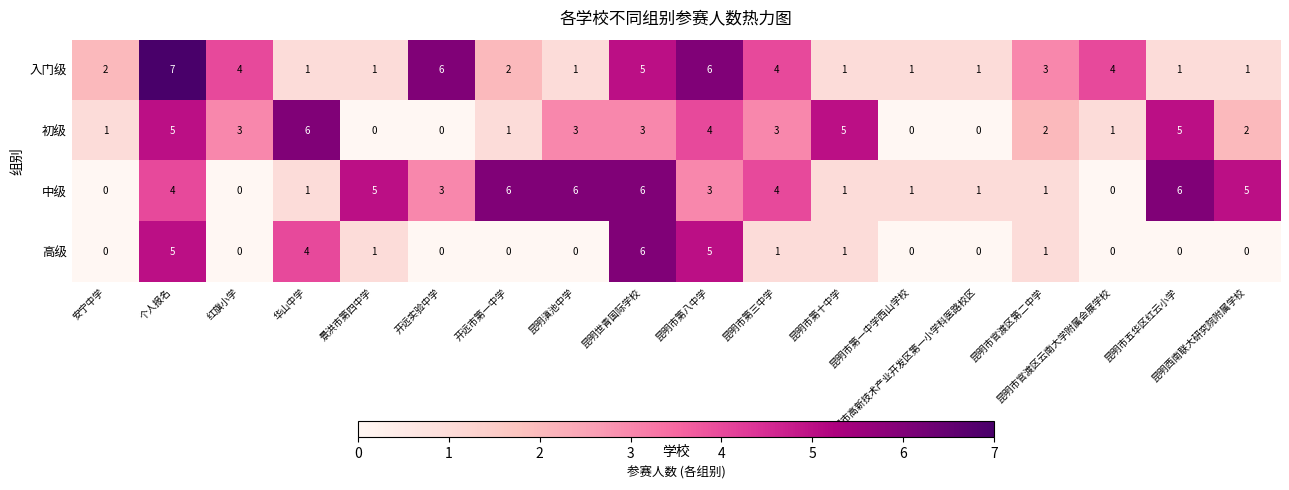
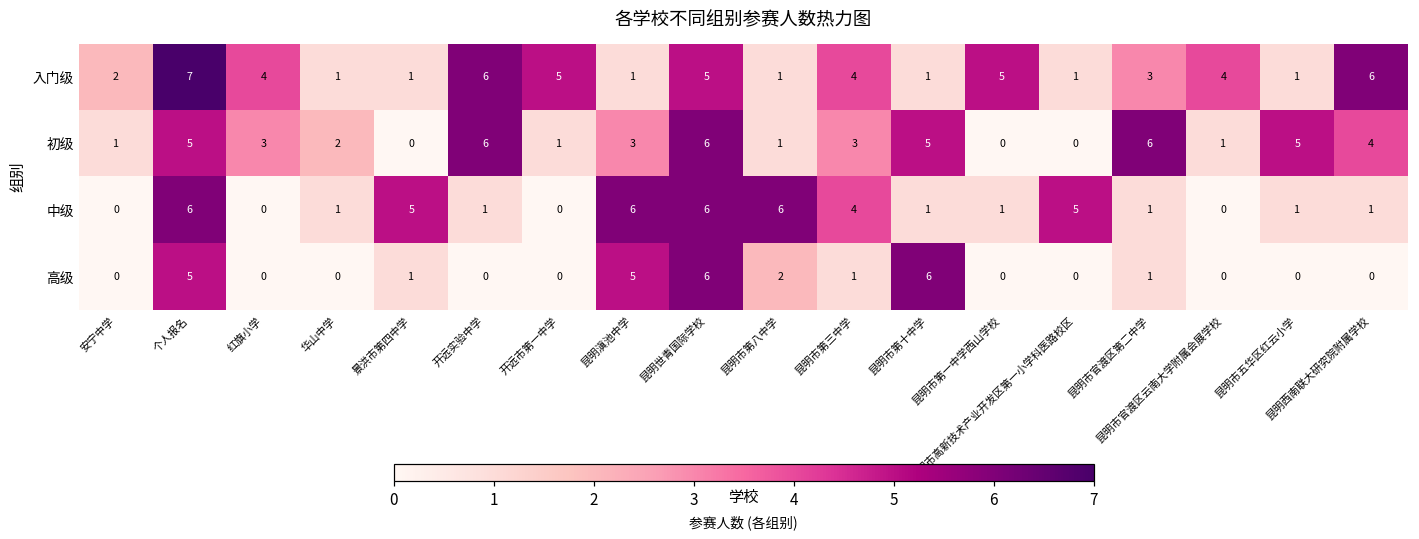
  {
    "入门级": {
      "安宁中学": 2,
      "个人报名": 7,
      "红旗小学": 4,
      "华山中学": 1,
      "景洪市第四中学": 1,
      "开远实验中学": 6,
-     "开远市第一中学": 2,
+     "开远市第一中学": 5,
      "昆明滇池中学": 1,
      "昆明世青国际学校": 5,
-     "昆明市第八中学": 6,
+     "昆明市第八中学": 1,
      "昆明市第三中学": 4,
      "昆明市第十中学": 1,
-     "昆明市第一中学西山学校": 1,
+     "昆明市第一中学西山学校": 5,
      "昆明市高新技术产业开发区第一小学科医路校区": 1,
      "昆明市官渡区第二中学": 3,
      "昆明市官渡区云南大学附属会展学校": 4,
      "昆明市五华区红云小学": 1,
-     "昆明西南联大研究院附属学校": 1
+     "昆明西南联大研究院附属学校": 6
    },
    "初级": {
      "安宁中学": 1,
      "个人报名": 5,
      "红旗小学": 3,
-     "华山中学": 6,
+     "华山中学": 2,
      "景洪市第四中学": 0,
-     "开远实验中学": 0,
+     "开远实验中学": 6,
      "开远市第一中学": 1,
      "昆明滇池中学": 3,
-     "昆明世青国际学校": 3,
-     "昆明市第八中学": 4,
+     "昆明世青国际学校": 6,
+     "昆明市第八中学": 1,
      "昆明市第三中学": 3,
      "昆明市第十中学": 5,
      "昆明市第一中学西山学校": 0,
      "昆明市高新技术产业开发区第一小学科医路校区": 0,
-     "昆明市官渡区第二中学": 2,
+     "昆明市官渡区第二中学": 6,
      "昆明市官渡区云南大学附属会展学校": 1,
      "昆明市五华区红云小学": 5,
-     "昆明西南联大研究院附属学校": 2
+     "昆明西南联大研究院附属学校": 4
    },
    "中级": {
      "安宁中学": 0,
-     "个人报名": 4,
+     "个人报名": 6,
      "红旗小学": 0,
      "华山中学": 1,
      "景洪市第四中学": 5,
-     "开远实验中学": 3,
-     "开远市第一中学": 6,
+     "开远实验中学": 1,
+     "开远市第一中学": 0,
      "昆明滇池中学": 6,
      "昆明世青国际学校": 6,
-     "昆明市第八中学": 3,
+     "昆明市第八中学": 6,
      "昆明市第三中学": 4,
      "昆明市第十中学": 1,
      "昆明市第一中学西山学校": 1,
-     "昆明市高新技术产业开发区第一小学科医路校区": 1,
+     "昆明市高新技术产业开发区第一小学科医路校区": 5,
      "昆明市官渡区第二中学": 1,
      "昆明市官渡区云南大学附属会展学校": 0,
-     "昆明市五华区红云小学": 6,
-     "昆明西南联大研究院附属学校": 5
+     "昆明市五华区红云小学": 1,
+     "昆明西南联大研究院附属学校": 1
    },
    "高级": {
      "安宁中学": 0,
      "个人报名": 5,
      "红旗小学": 0,
-     "华山中学": 4,
+     "华山中学": 0,
      "景洪市第四中学": 1,
      "开远实验中学": 0,
      "开远市第一中学": 0,
-     "昆明滇池中学": 0,
+     "昆明滇池中学": 5,
      "昆明世青国际学校": 6,
-     "昆明市第八中学": 5,
+     "昆明市第八中学": 2,
      "昆明市第三中学": 1,
-     "昆明市第十中学": 1,
+     "昆明市第十中学": 6,
      "昆明市第一中学西山学校": 0,
      "昆明市高新技术产业开发区第一小学科医路校区": 0,
      "昆明市官渡区第二中学": 1,
      "昆明市官渡区云南大学附属会展学校": 0,
      "昆明市五华区红云小学": 0,
      "昆明西南联大研究院附属学校": 0
    }
  }
